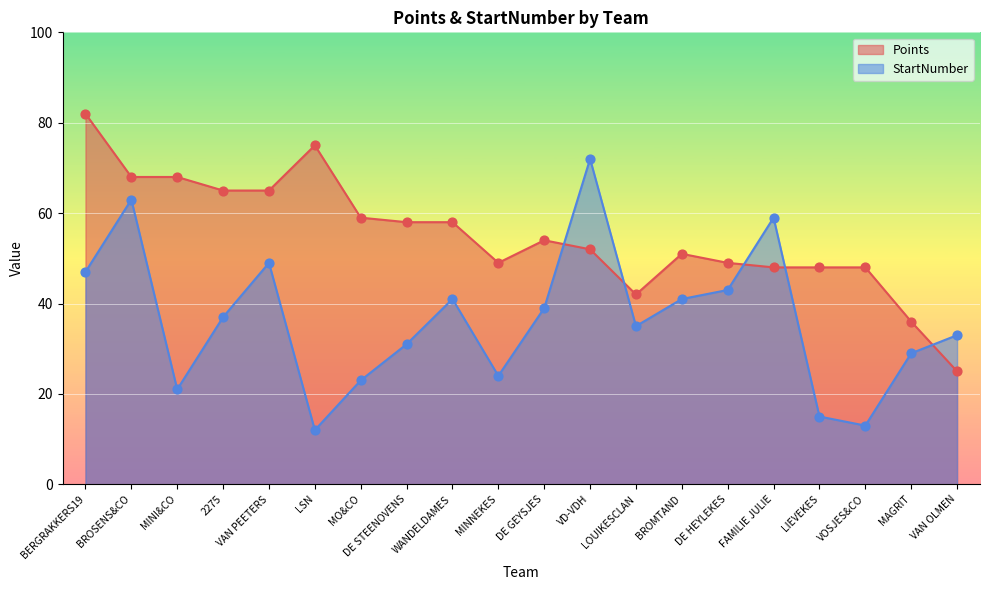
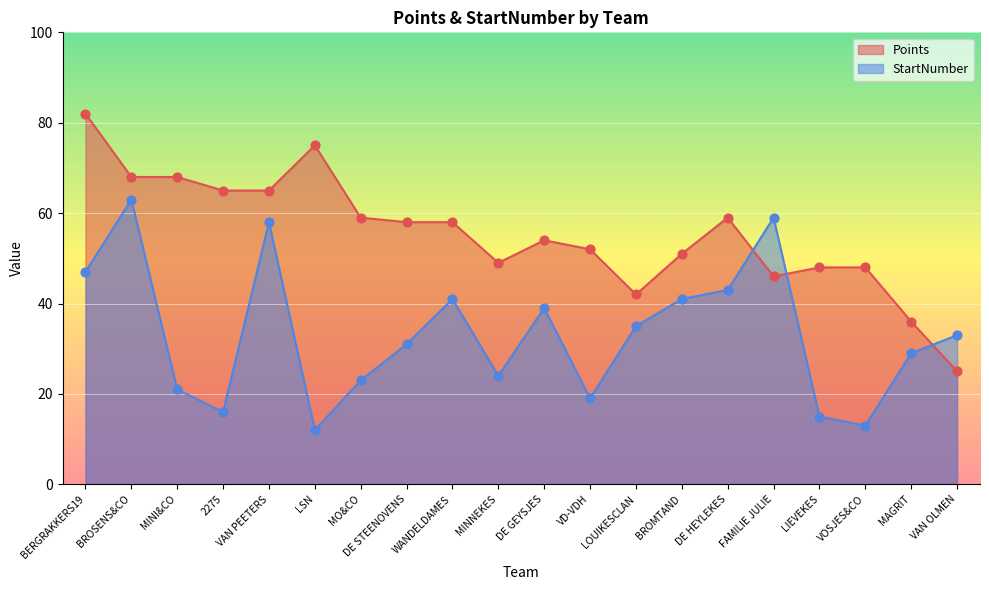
  {
    "Points": {
      "BERGRAKKERS19": 82,
      "BROSENS&CO": 68,
      "MINI&CO": 68,
      "2275": 65,
      "VAN PEETERS": 65,
      "LSN": 75,
      "MO&CO": 59,
      "DE STEENOVENS": 58,
      "WANDELDAMES": 58,
      "MINNEKES": 49,
      "DE GEYSJES": 54,
      "VD-VDH": 52,
      "LOUIKESCLAN": 42,
      "BROMTAND": 51,
-     "DE HEYLEKES": 49,
-     "FAMILIE JULIE": 48,
+     "DE HEYLEKES": 59,
+     "FAMILIE JULIE": 46,
      "LIEVEKES": 48,
      "VOSJES&CO": 48,
      "MAGRIT": 36,
      "VAN OLMEN": 25
    },
    "StartNumber": {
      "BERGRAKKERS19": 47,
      "BROSENS&CO": 63,
      "MINI&CO": 21,
-     "2275": 37,
-     "VAN PEETERS": 49,
+     "2275": 16,
+     "VAN PEETERS": 58,
      "LSN": 12,
      "MO&CO": 23,
      "DE STEENOVENS": 31,
      "WANDELDAMES": 41,
      "MINNEKES": 24,
      "DE GEYSJES": 39,
-     "VD-VDH": 72,
+     "VD-VDH": 19,
      "LOUIKESCLAN": 35,
      "BROMTAND": 41,
      "DE HEYLEKES": 43,
      "FAMILIE JULIE": 59,
      "LIEVEKES": 15,
      "VOSJES&CO": 13,
      "MAGRIT": 29,
      "VAN OLMEN": 33
    }
  }
